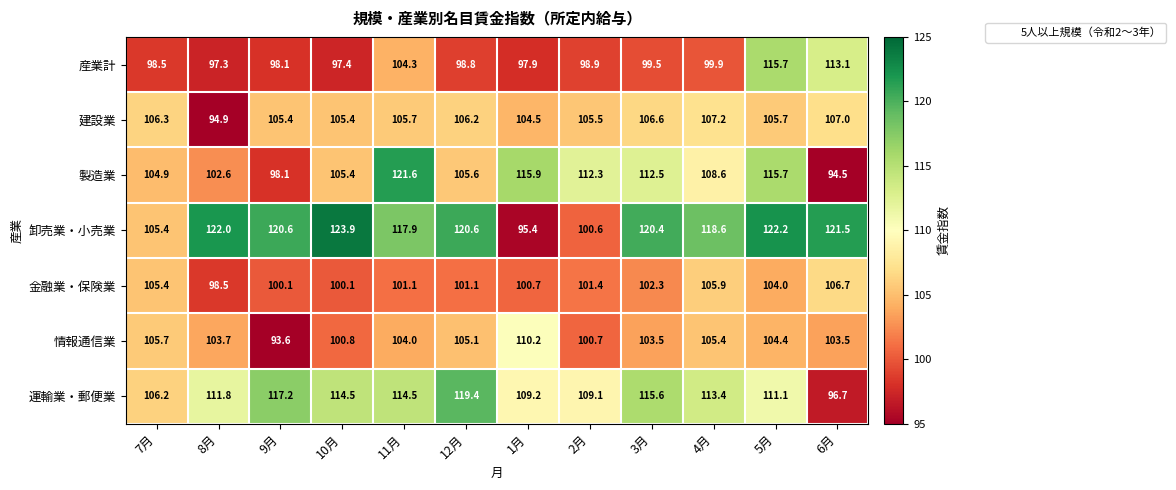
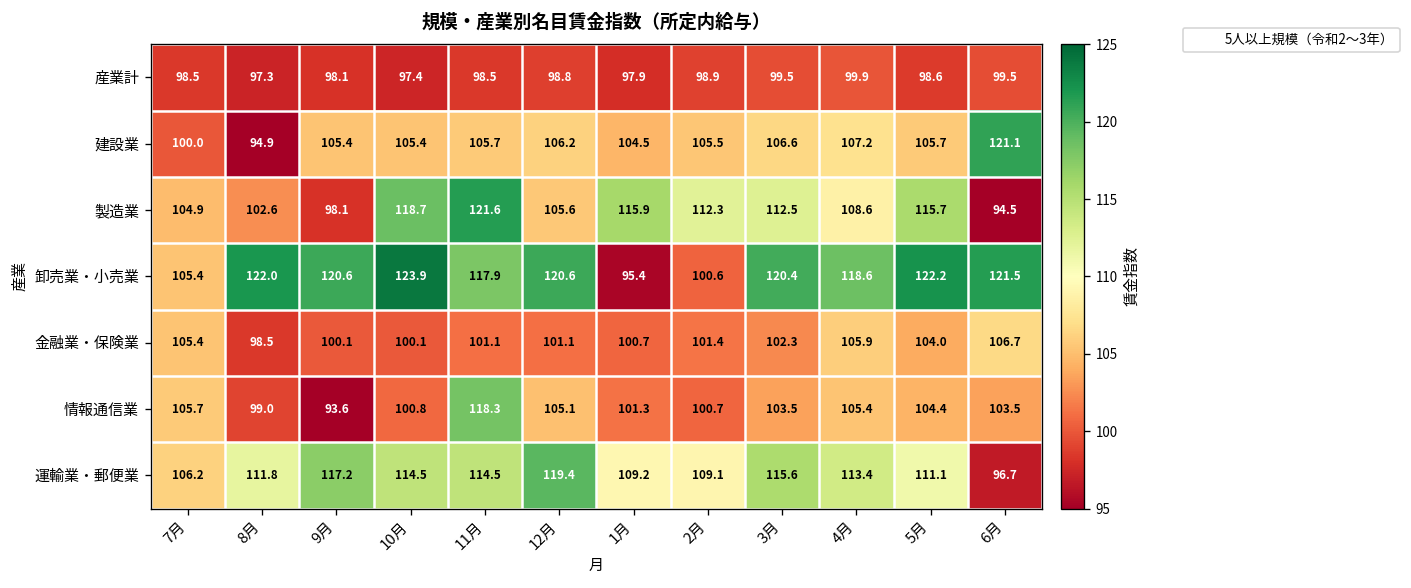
  {
    "産業計": {
      "7月": 98.5,
      "8月": 97.3,
      "9月": 98.1,
      "10月": 97.4,
-     "11月": 104.3,
+     "11月": 98.5,
      "12月": 98.8,
      "1月": 97.9,
      "2月": 98.9,
      "3月": 99.5,
      "4月": 99.9,
-     "5月": 115.7,
-     "6月": 113.1
+     "5月": 98.6,
+     "6月": 99.5
    },
    "建設業": {
-     "7月": 106.3,
+     "7月": 100.0,
      "8月": 94.9,
      "9月": 105.4,
      "10月": 105.4,
      "11月": 105.7,
      "12月": 106.2,
      "1月": 104.5,
      "2月": 105.5,
      "3月": 106.6,
      "4月": 107.2,
      "5月": 105.7,
-     "6月": 107.0
+     "6月": 121.1
    },
    "製造業": {
      "7月": 104.9,
      "8月": 102.6,
      "9月": 98.1,
-     "10月": 105.4,
+     "10月": 118.7,
      "11月": 121.6,
      "12月": 105.6,
      "1月": 115.9,
      "2月": 112.3,
      "3月": 112.5,
      "4月": 108.6,
      "5月": 115.7,
      "6月": 94.5
    },
    "卸売業・小売業": {
      "7月": 105.4,
      "8月": 122.0,
      "9月": 120.6,
      "10月": 123.9,
      "11月": 117.9,
      "12月": 120.6,
      "1月": 95.4,
      "2月": 100.6,
      "3月": 120.4,
      "4月": 118.6,
      "5月": 122.2,
      "6月": 121.5
    },
    "金融業・保険業": {
      "7月": 105.4,
      "8月": 98.5,
      "9月": 100.1,
      "10月": 100.1,
      "11月": 101.1,
      "12月": 101.1,
      "1月": 100.7,
      "2月": 101.4,
      "3月": 102.3,
      "4月": 105.9,
      "5月": 104.0,
      "6月": 106.7
    },
    "情報通信業": {
      "7月": 105.7,
-     "8月": 103.7,
+     "8月": 99.0,
      "9月": 93.6,
      "10月": 100.8,
-     "11月": 104.0,
+     "11月": 118.3,
      "12月": 105.1,
-     "1月": 110.2,
+     "1月": 101.3,
      "2月": 100.7,
      "3月": 103.5,
      "4月": 105.4,
      "5月": 104.4,
      "6月": 103.5
    },
    "運輸業・郵便業": {
      "7月": 106.2,
      "8月": 111.8,
      "9月": 117.2,
      "10月": 114.5,
      "11月": 114.5,
      "12月": 119.4,
      "1月": 109.2,
      "2月": 109.1,
      "3月": 115.6,
      "4月": 113.4,
      "5月": 111.1,
      "6月": 96.7
    }
  }
